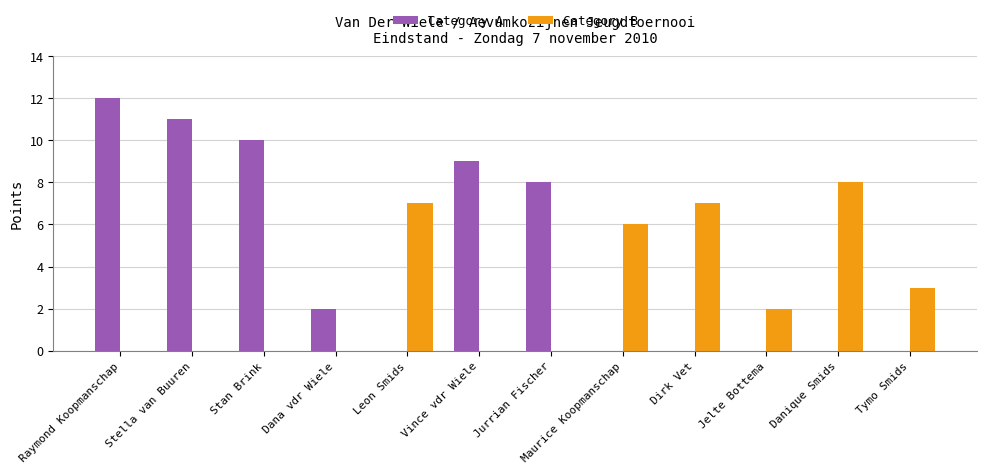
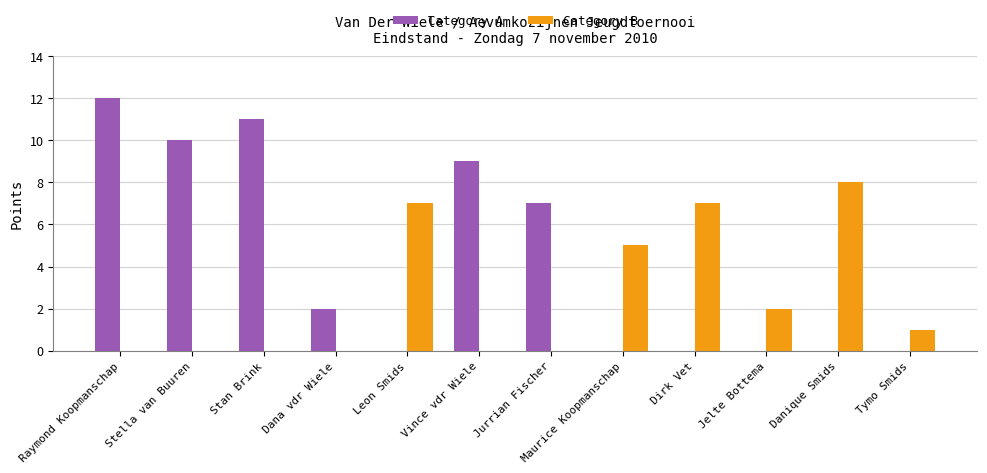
  {
    "Category A": {
      "Raymond Koopmanschap": 12,
-     "Stella van Buuren": 11,
-     "Stan Brink": 10,
+     "Stella van Buuren": 10,
+     "Stan Brink": 11,
      "Dana vdr Wiele": 2,
      "Leon Smids": 0,
      "Vince vdr Wiele": 9,
-     "Jurrian Fischer": 8,
+     "Jurrian Fischer": 7,
      "Maurice Koopmanschap": 0,
      "Dirk Vet": 0,
      "Jelte Bottema": 0,
      "Danique Smids": 0,
      "Tymo Smids": 0
    },
    "Category B": {
      "Raymond Koopmanschap": 0,
      "Stella van Buuren": 0,
      "Stan Brink": 0,
      "Dana vdr Wiele": 0,
      "Leon Smids": 7,
      "Vince vdr Wiele": 0,
      "Jurrian Fischer": 0,
-     "Maurice Koopmanschap": 6,
+     "Maurice Koopmanschap": 5,
      "Dirk Vet": 7,
      "Jelte Bottema": 2,
      "Danique Smids": 8,
-     "Tymo Smids": 3
+     "Tymo Smids": 1
    }
  }
